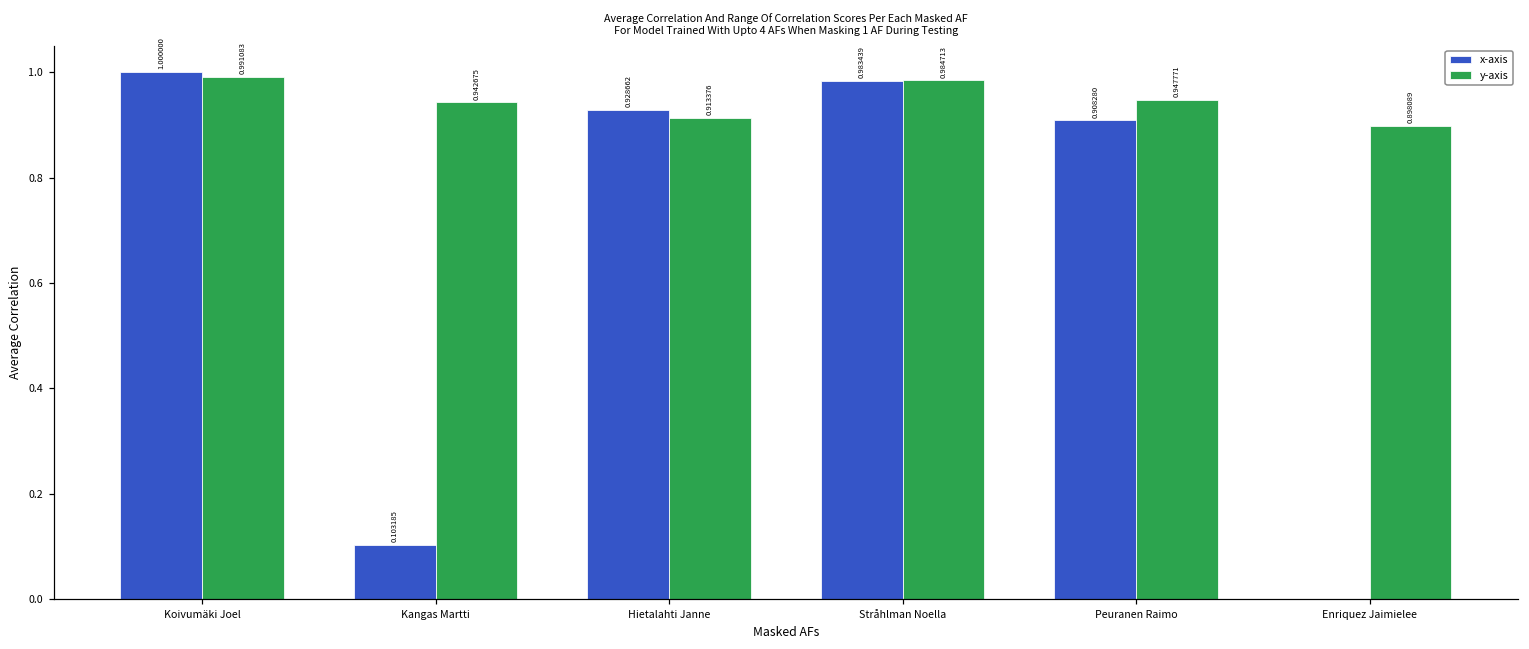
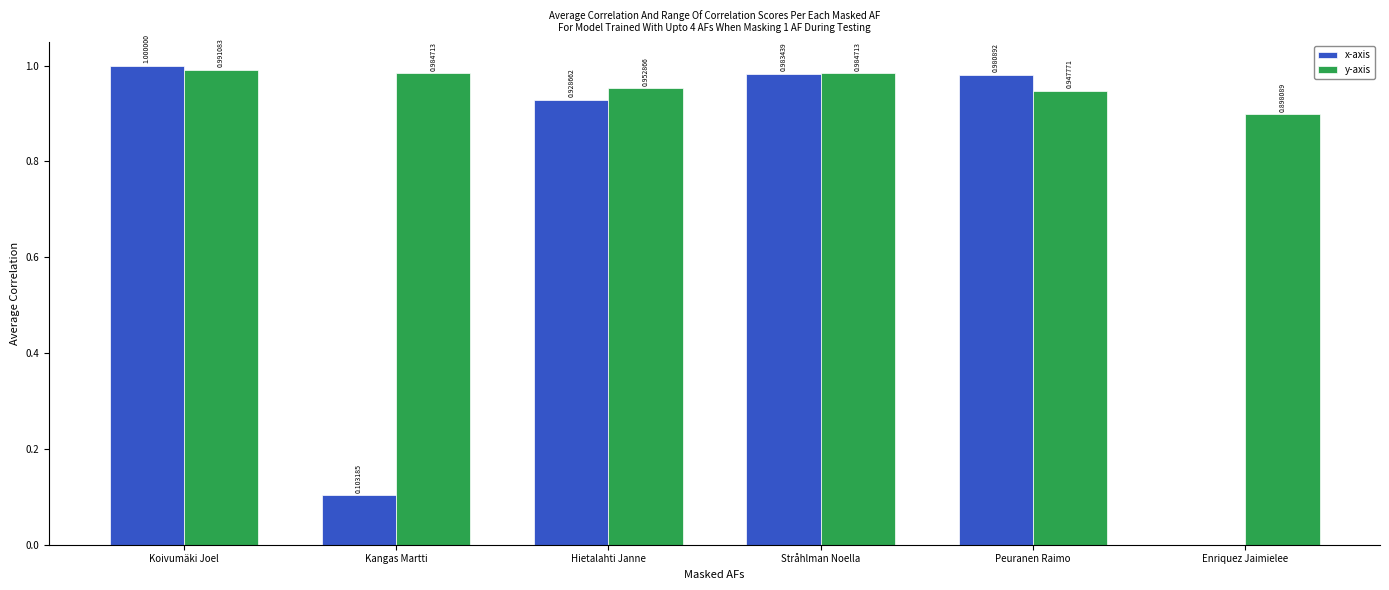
  {
    "x-axis": {
      "Koivumäki Joel": 1.000000,
      "Kangas Martti": 0.103185,
      "Hietalahti Janne": 0.928662,
      "Stråhlman Noella": 0.983439,
-     "Peuranen Raimo": 0.908280
+     "Peuranen Raimo": 0.980892
    },
    "y-axis": {
      "Koivumäki Joel": 0.991083,
-     "Kangas Martti": 0.942675,
-     "Hietalahti Janne": 0.913376,
+     "Kangas Martti": 0.984713,
+     "Hietalahti Janne": 0.952866,
      "Stråhlman Noella": 0.984713,
      "Peuranen Raimo": 0.947771,
      "Enriquez Jaimielee": 0.898089
    }
  }
